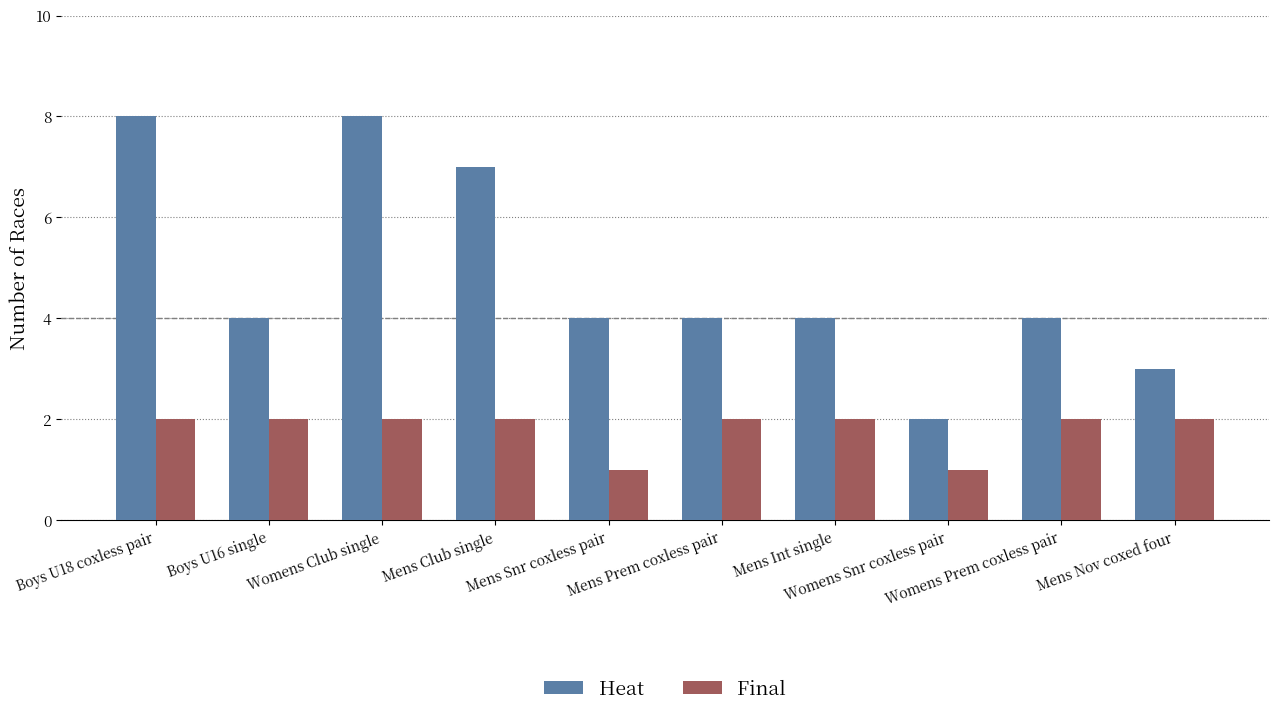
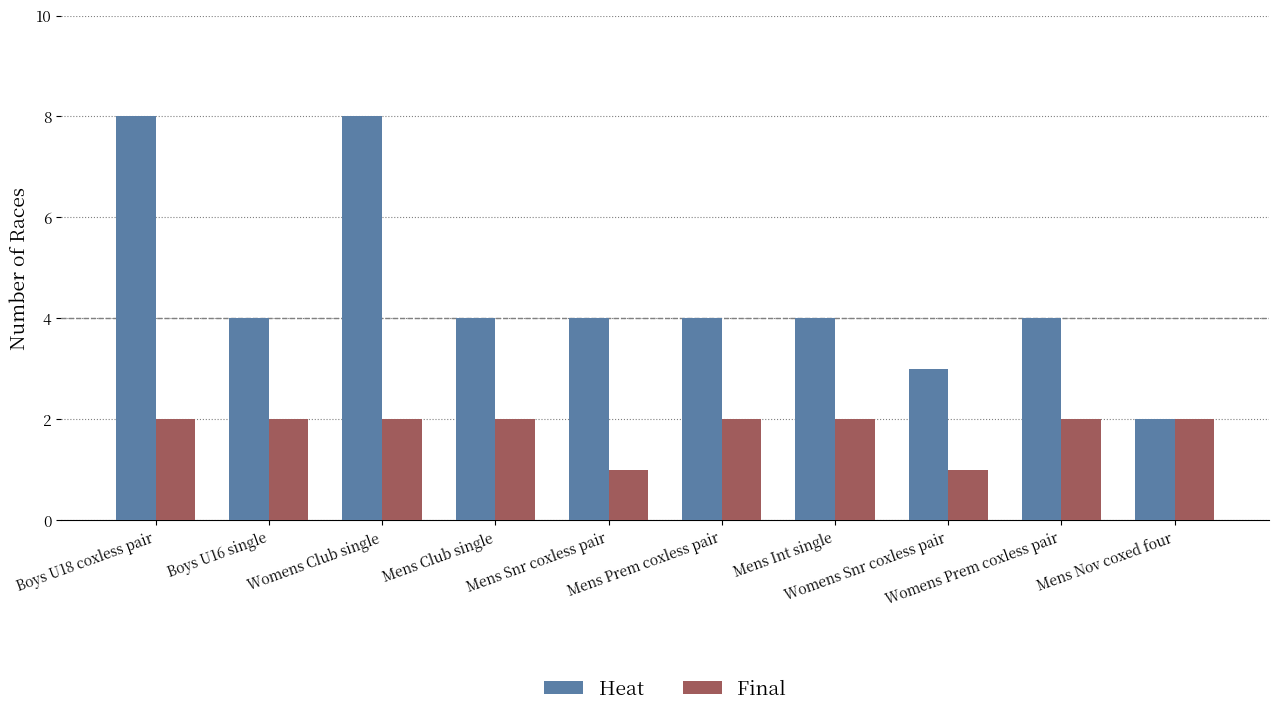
  {
    "Heat": {
      "Boys U18 coxless pair": 8,
      "Boys U16 single": 4,
      "Womens Club single": 8,
-     "Mens Club single": 7,
+     "Mens Club single": 4,
      "Mens Snr coxless pair": 4,
      "Mens Prem coxless pair": 4,
      "Mens Int single": 4,
-     "Womens Snr coxless pair": 2,
+     "Womens Snr coxless pair": 3,
      "Womens Prem coxless pair": 4,
-     "Mens Nov coxed four": 3
+     "Mens Nov coxed four": 2
    },
    "Final": {
      "Boys U18 coxless pair": 2,
      "Boys U16 single": 2,
      "Womens Club single": 2,
      "Mens Club single": 2,
      "Mens Snr coxless pair": 1,
      "Mens Prem coxless pair": 2,
      "Mens Int single": 2,
      "Womens Snr coxless pair": 1,
      "Womens Prem coxless pair": 2,
      "Mens Nov coxed four": 2
    }
  }
